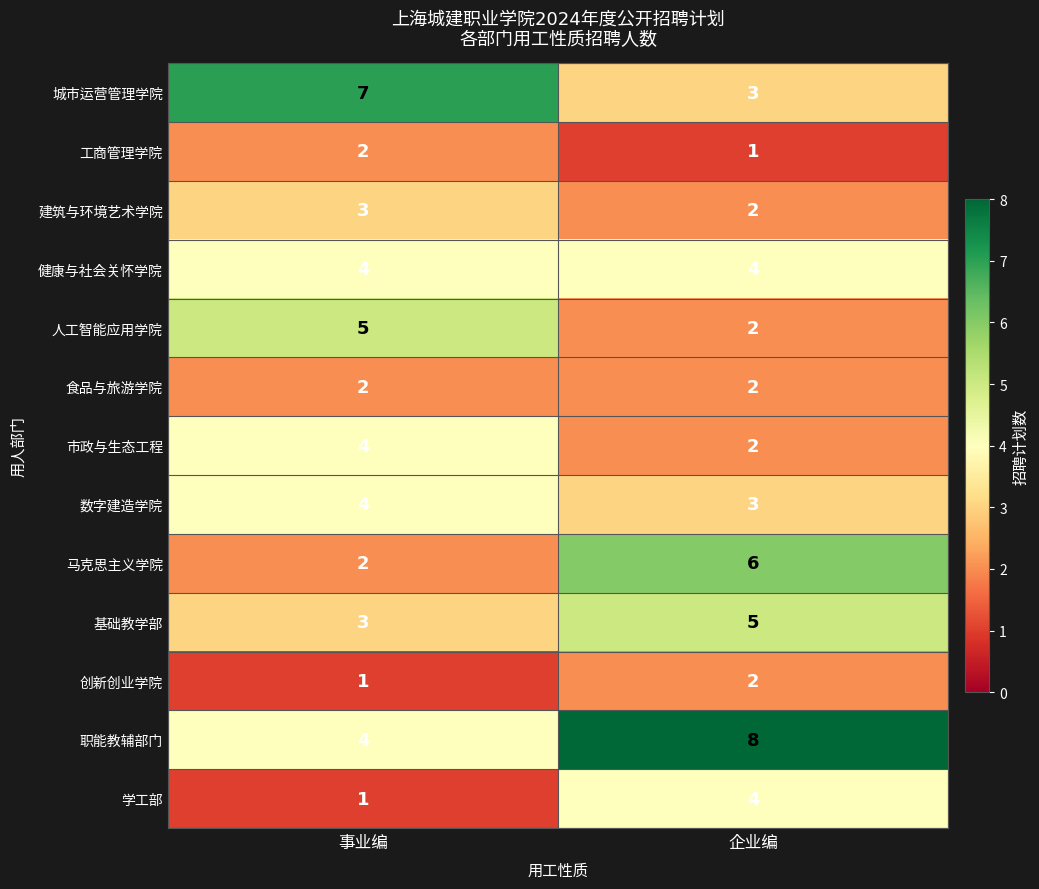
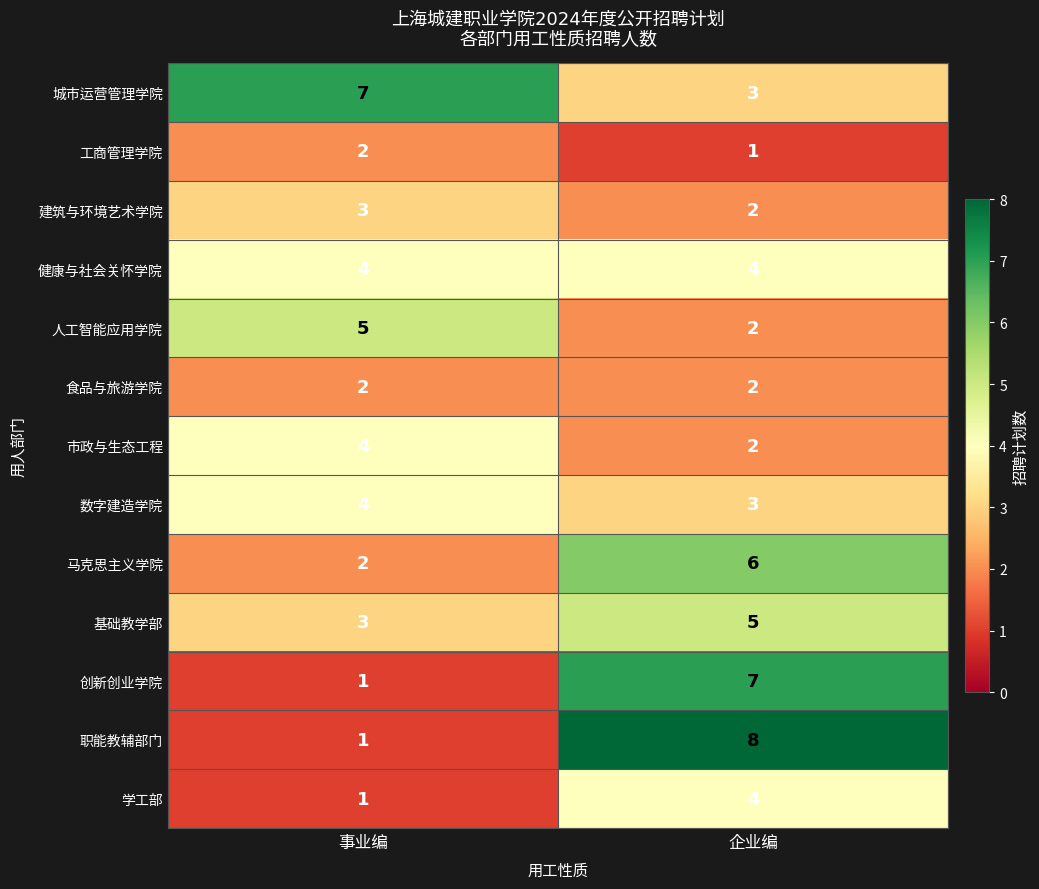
  {
    "城市运营管理学院": {
      "事业编": 7,
      "企业编": 3
    },
    "工商管理学院": {
      "事业编": 2,
      "企业编": 1
    },
    "建筑与环境艺术学院": {
      "事业编": 3,
      "企业编": 2
    },
    "健康与社会关怀学院": {
      "事业编": 4,
      "企业编": 4
    },
    "人工智能应用学院": {
      "事业编": 5,
      "企业编": 2
    },
    "食品与旅游学院": {
      "事业编": 2,
      "企业编": 2
    },
    "市政与生态工程": {
      "事业编": 4,
      "企业编": 2
    },
    "数字建造学院": {
      "事业编": 4,
      "企业编": 3
    },
    "马克思主义学院": {
      "事业编": 2,
      "企业编": 6
    },
    "基础教学部": {
      "事业编": 3,
      "企业编": 5
    },
    "创新创业学院": {
      "事业编": 1,
-     "企业编": 2
+     "企业编": 7
    },
    "职能教辅部门": {
-     "事业编": 4,
+     "事业编": 1,
      "企业编": 8
    },
    "学工部": {
      "事业编": 1,
      "企业编": 4
    }
  }
